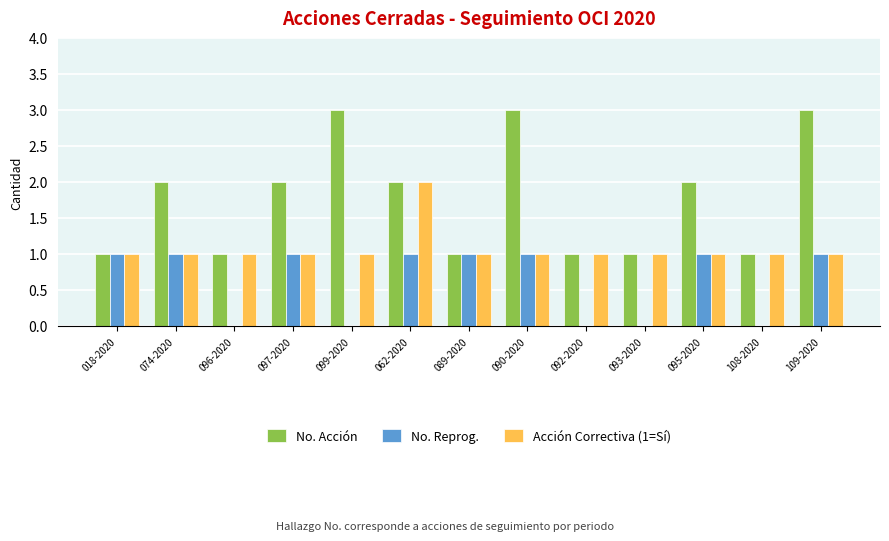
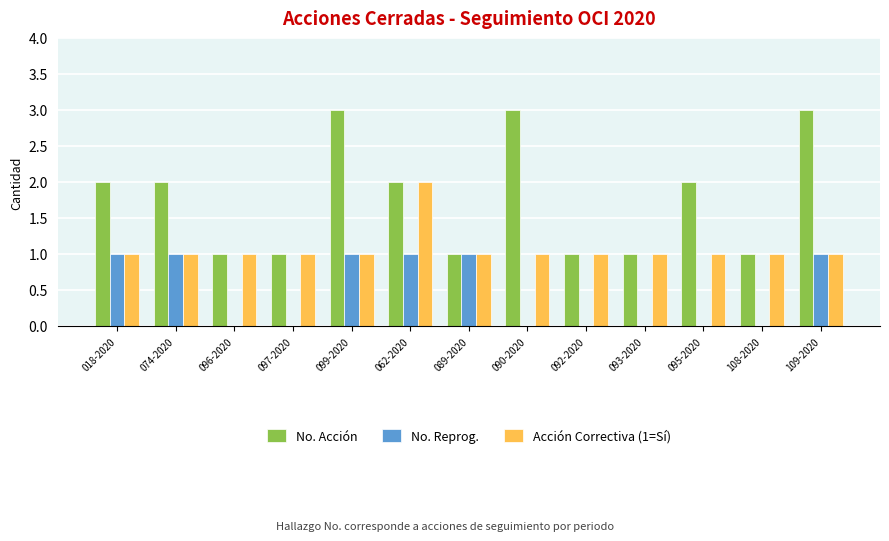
  {
    "No. Acción": {
-     "018-2020": 1,
+     "018-2020": 2,
      "074-2020": 2,
      "096-2020": 1,
-     "097-2020": 2,
+     "097-2020": 1,
      "099-2020": 3,
      "062-2020": 2,
      "089-2020": 1,
      "090-2020": 3,
      "092-2020": 1,
      "093-2020": 1,
      "095-2020": 2,
      "108-2020": 1,
      "109-2020": 3
    },
    "No. Reprog.": {
      "018-2020": 1,
      "074-2020": 1,
      "096-2020": 0,
-     "097-2020": 1,
-     "099-2020": 0,
+     "097-2020": 0,
+     "099-2020": 1,
      "062-2020": 1,
      "089-2020": 1,
-     "090-2020": 1,
+     "090-2020": 0,
      "092-2020": 0,
      "093-2020": 0,
-     "095-2020": 1,
+     "095-2020": 0,
      "108-2020": 0,
      "109-2020": 1
    },
    "Acción Correctiva (1=Sí)": {
      "018-2020": 1,
      "074-2020": 1,
      "096-2020": 1,
      "097-2020": 1,
      "099-2020": 1,
      "062-2020": 2,
      "089-2020": 1,
      "090-2020": 1,
      "092-2020": 1,
      "093-2020": 1,
      "095-2020": 1,
      "108-2020": 1,
      "109-2020": 1
    }
  }
